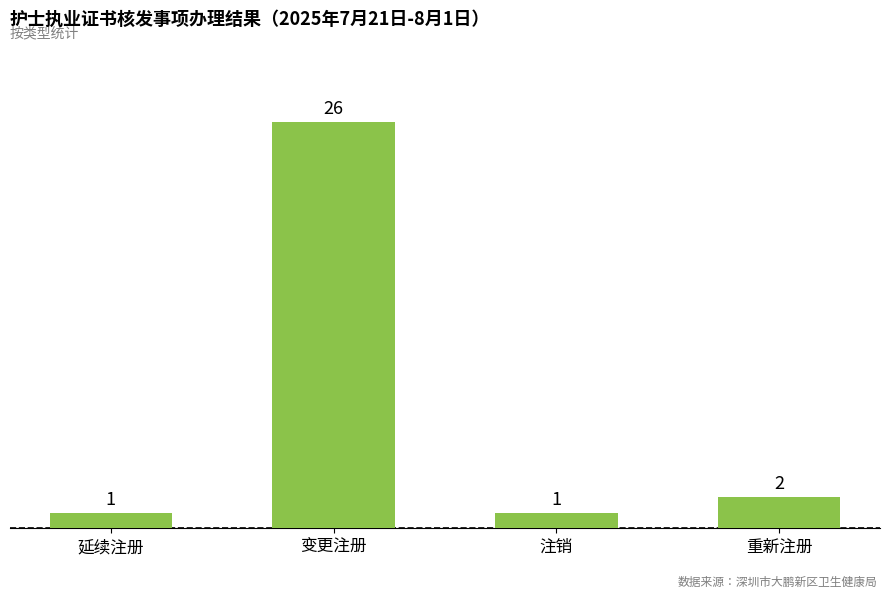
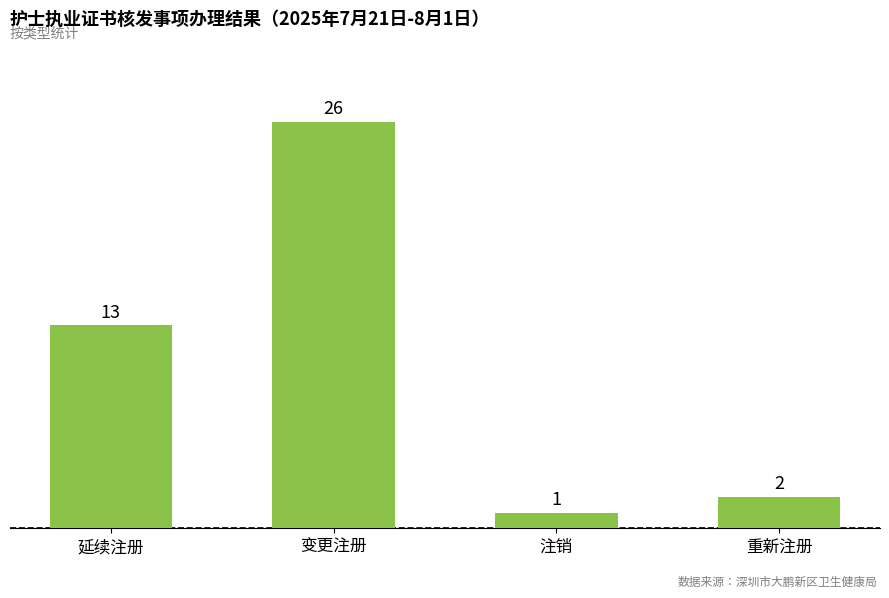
  {
-   "延续注册": 1,
+   "延续注册": 13,
    "变更注册": 26,
    "注销": 1,
    "重新注册": 2
  }
